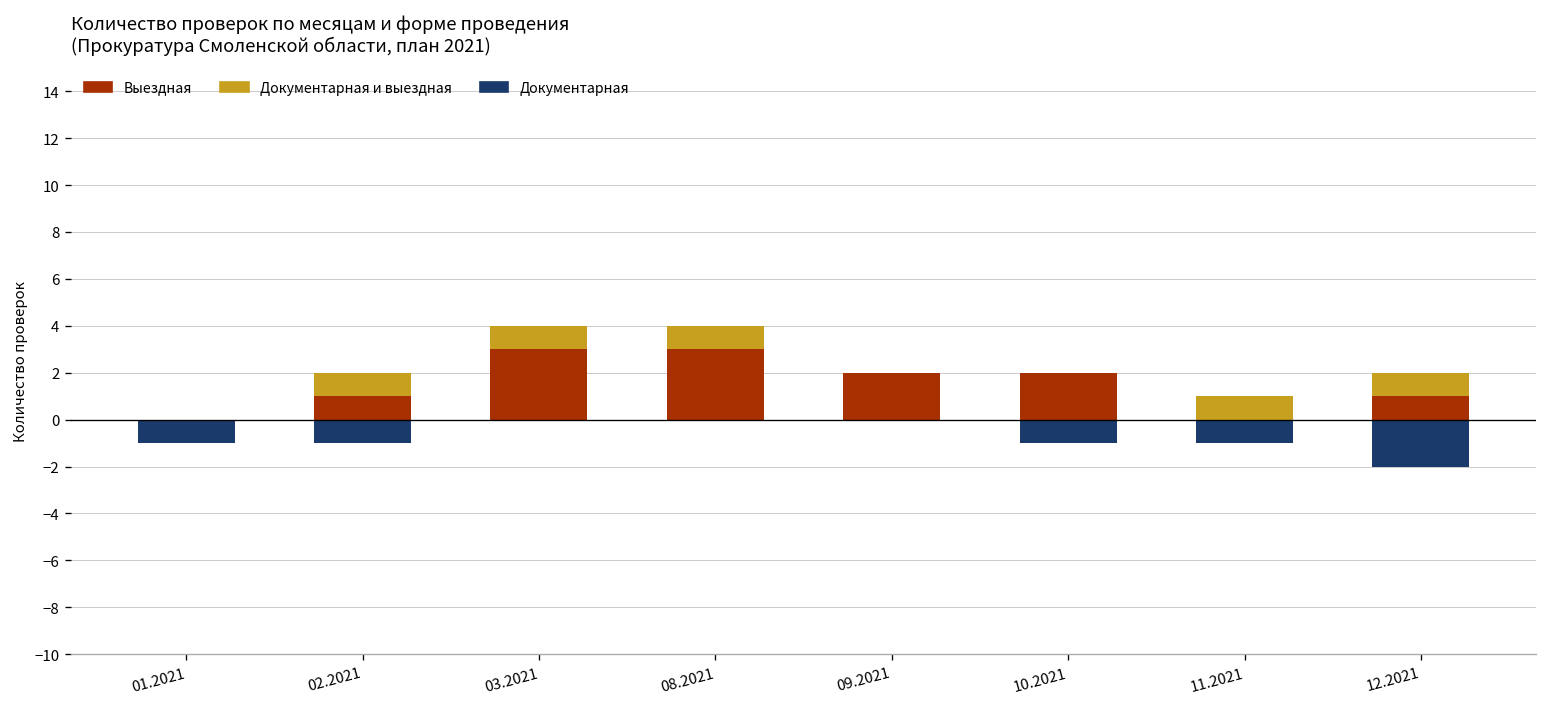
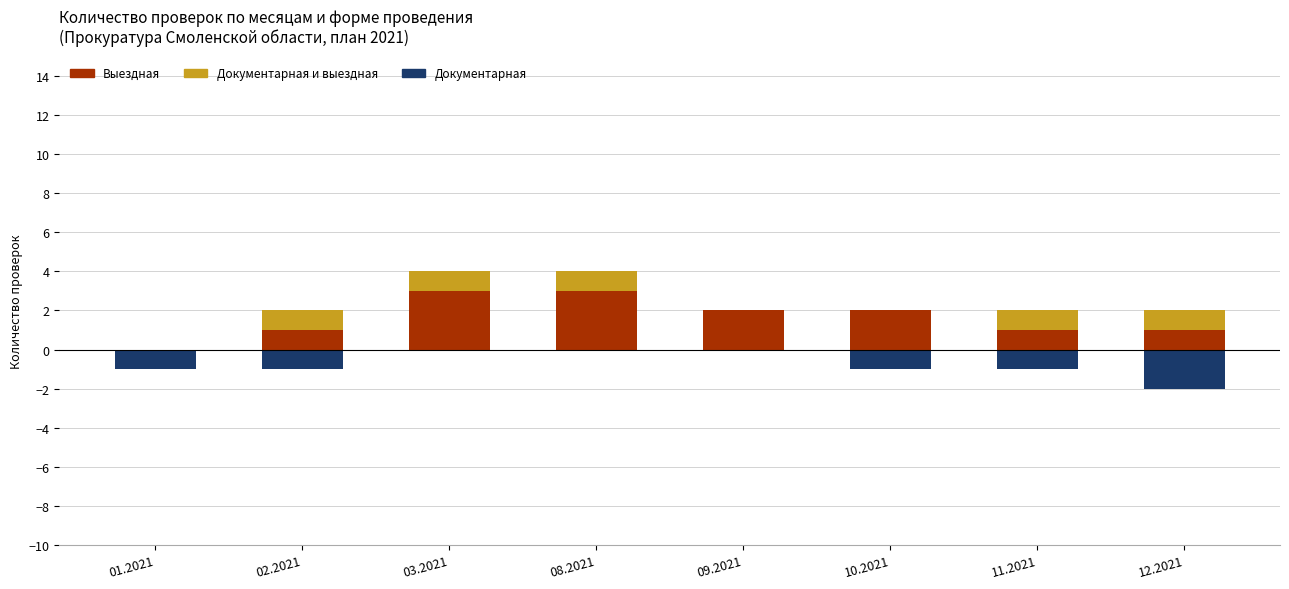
  {
    "Выездная": {
      "01.2021": 0,
      "02.2021": 1,
      "03.2021": 3,
      "08.2021": 3,
      "09.2021": 2,
      "10.2021": 2,
-     "11.2021": 0,
+     "11.2021": 1,
      "12.2021": 1
    },
    "Документарная": {
      "01.2021": -1,
      "02.2021": -1,
      "03.2021": 0,
      "08.2021": 0,
      "09.2021": 0,
      "10.2021": -1,
      "11.2021": -1,
      "12.2021": -2
    }
  }
